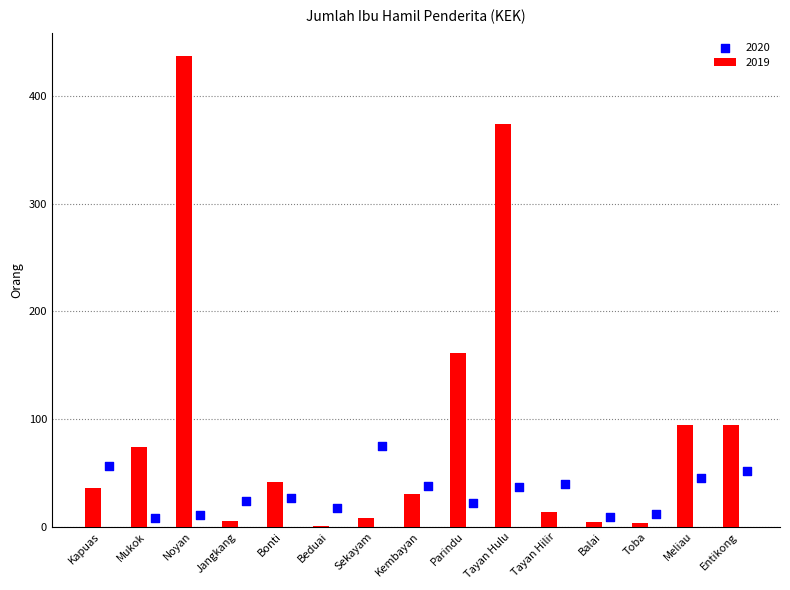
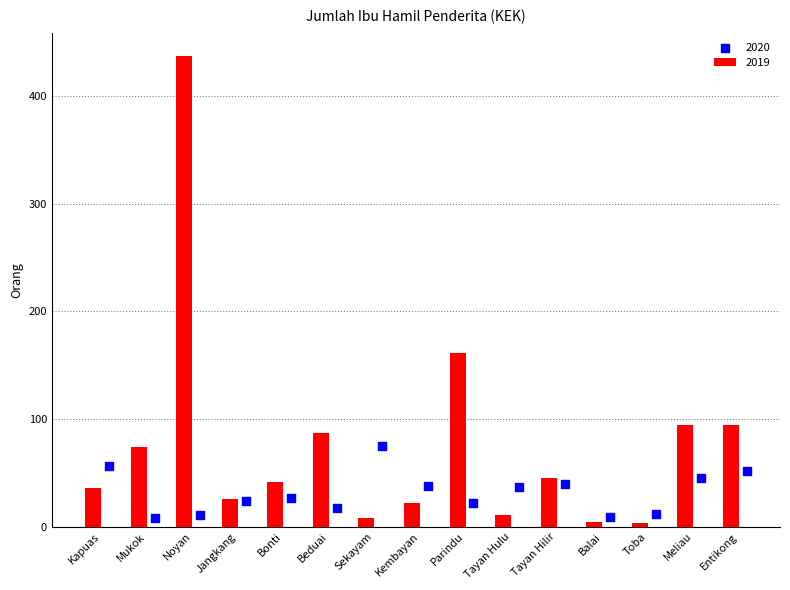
  {
    "2019": {
      "Kapuas": 36,
      "Mukok": 74,
      "Noyan": 437,
-     "Jangkang": 5,
+     "Jangkang": 26,
      "Bonti": 41,
-     "Beduai": 1,
+     "Beduai": 87,
      "Sekayam": 8,
-     "Kembayan": 30,
+     "Kembayan": 22,
      "Parindu": 161,
-     "Tayan Hulu": 374,
-     "Tayan Hilir": 14,
+     "Tayan Hulu": 11,
+     "Tayan Hilir": 45,
      "Balai": 4,
      "Toba": 3,
      "Meliau": 94,
      "Entikong": 94
    }
  }
